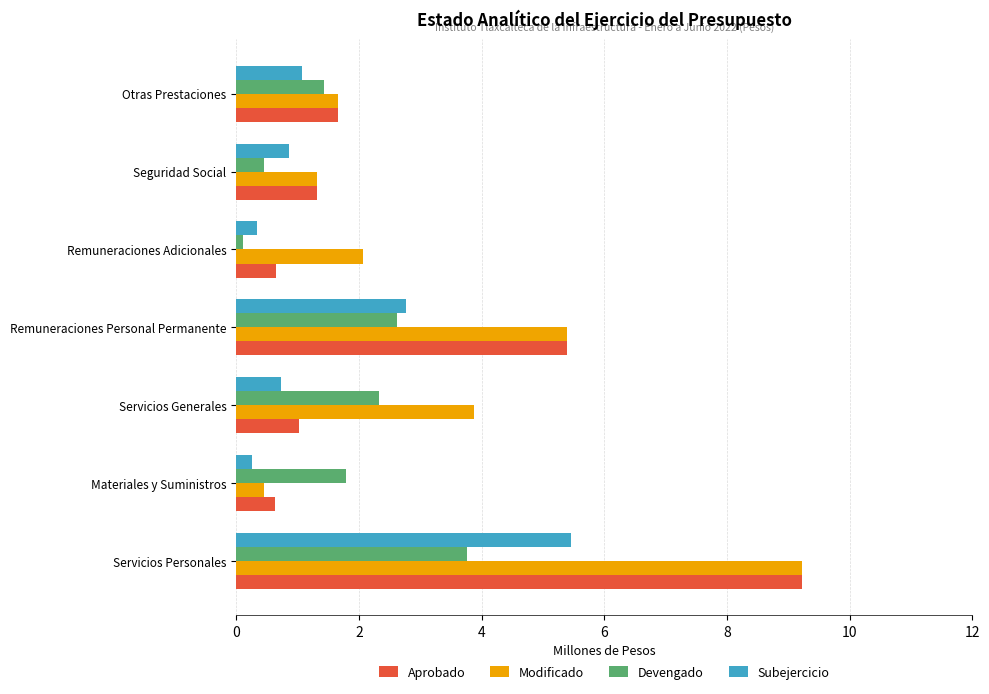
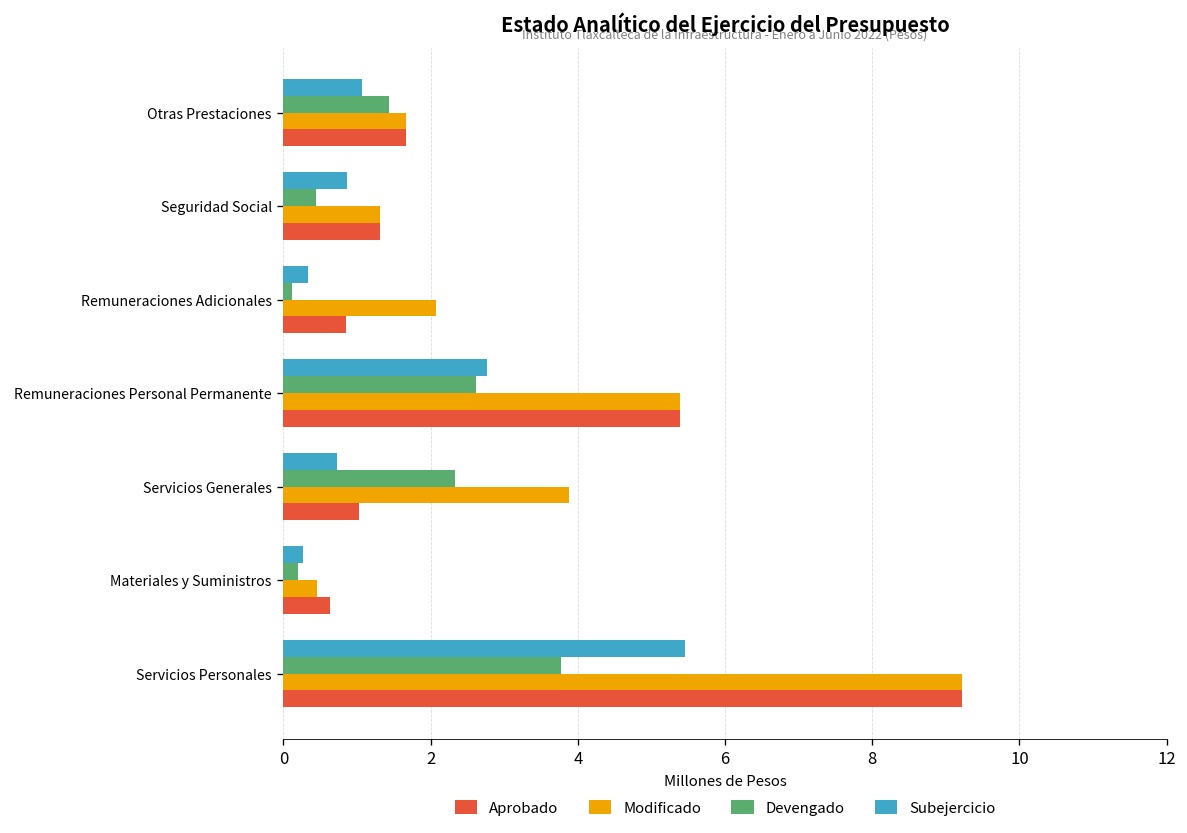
  {
    "Aprobado": {
      "Otras Prestaciones": 1.7,
      "Seguridad Social": 1.3,
-     "Remuneraciones Adicionales": 0.7,
+     "Remuneraciones Adicionales": 0.9,
      "Remuneraciones Personal Permanente": 5.4,
      "Servicios Generales": 1.0,
      "Materiales y Suministros": 0.6,
      "Servicios Personales": 9.2
    },
    "Modificado": {
      "Otras Prestaciones": 1.7,
      "Seguridad Social": 1.3,
      "Remuneraciones Adicionales": 2.1,
      "Remuneraciones Personal Permanente": 5.4,
      "Servicios Generales": 3.9,
      "Materiales y Suministros": 0.5,
      "Servicios Personales": 9.2
    },
    "Devengado": {
      "Otras Prestaciones": 1.4,
      "Seguridad Social": 0.4,
      "Remuneraciones Adicionales": 0.1,
      "Remuneraciones Personal Permanente": 2.6,
      "Servicios Generales": 2.3,
-     "Materiales y Suministros": 1.8,
+     "Materiales y Suministros": 0.2,
      "Servicios Personales": 3.8
    },
    "Subejercicio": {
      "Otras Prestaciones": 1.1,
      "Seguridad Social": 0.9,
      "Remuneraciones Adicionales": 0.3,
      "Remuneraciones Personal Permanente": 2.8,
      "Servicios Generales": 0.7,
      "Materiales y Suministros": 0.3,
      "Servicios Personales": 5.5
    }
  }
